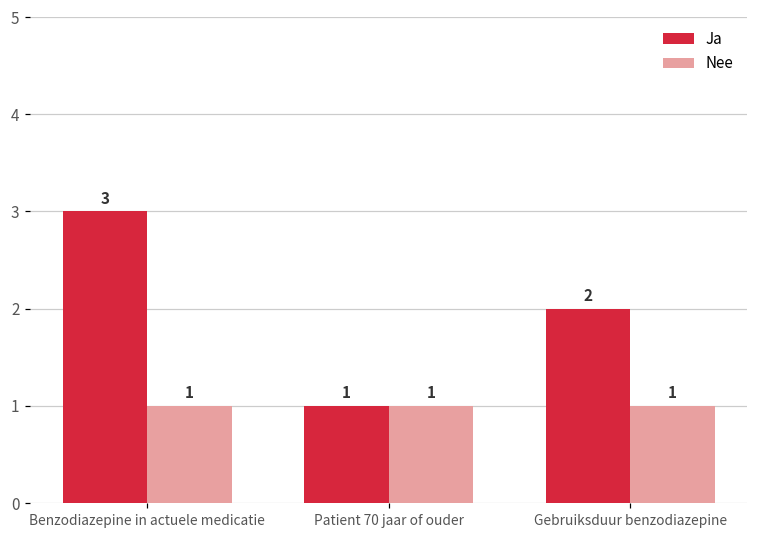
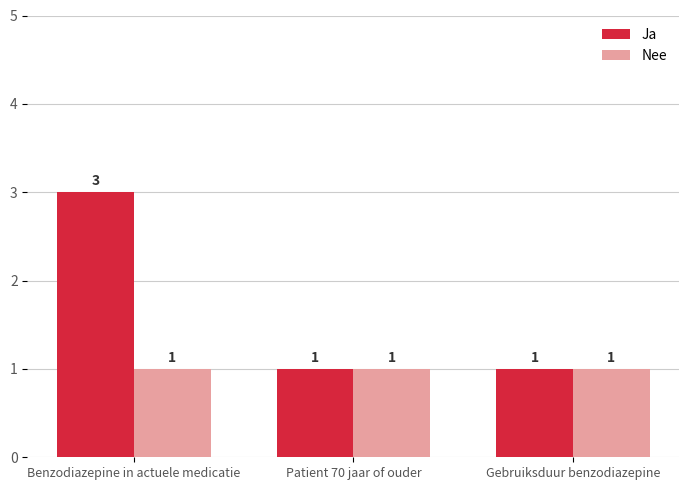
  {
    "Ja": {
      "Benzodiazepine in actuele medicatie": 3,
      "Patient 70 jaar of ouder": 1,
-     "Gebruiksduur benzodiazepine": 2
+     "Gebruiksduur benzodiazepine": 1
    },
    "Nee": {
      "Benzodiazepine in actuele medicatie": 1,
      "Patient 70 jaar of ouder": 1,
      "Gebruiksduur benzodiazepine": 1
    }
  }
